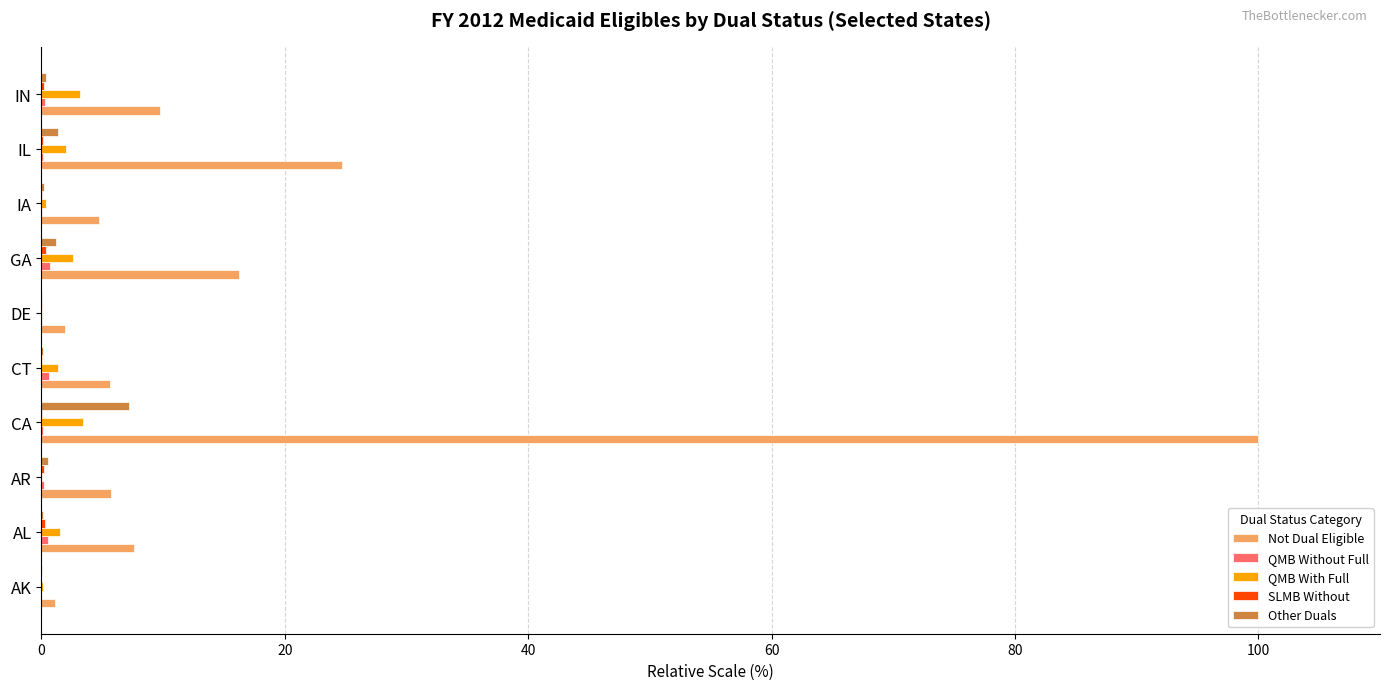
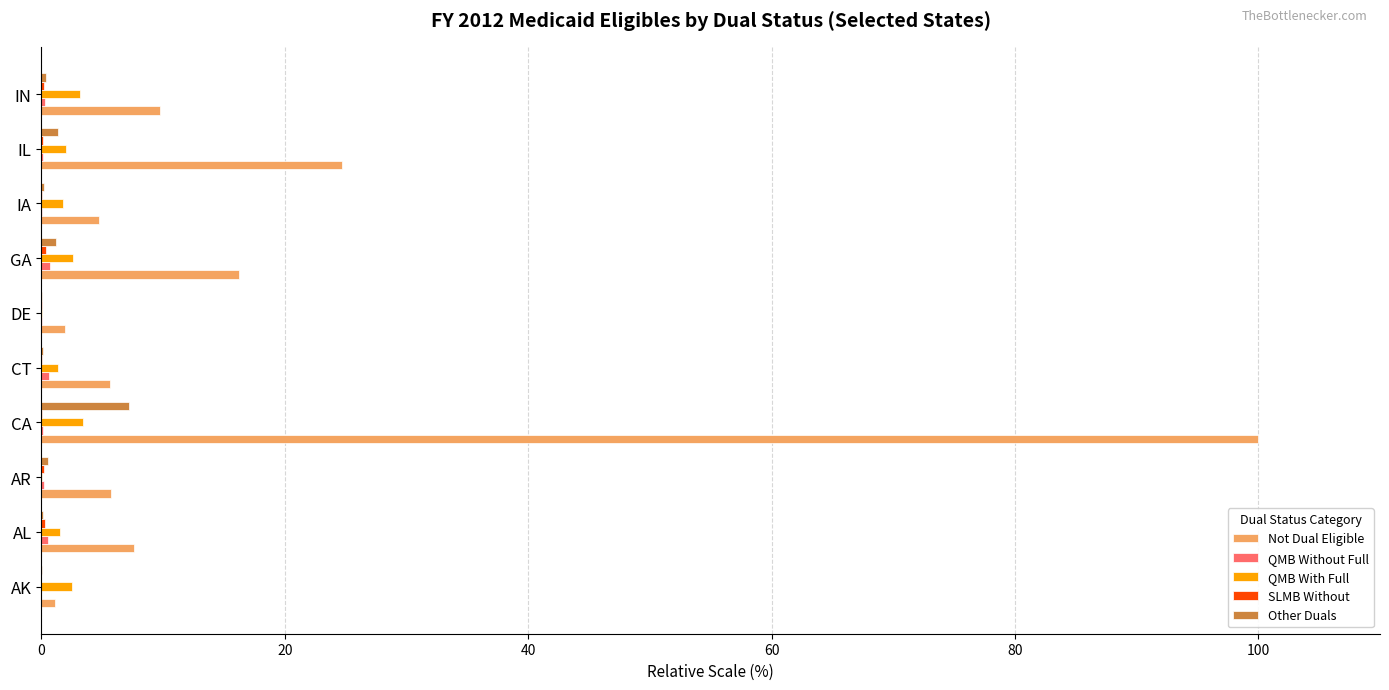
  {
    "QMB With Full": {
      "IN": 3.1,
      "IL": 2.1,
-     "IA": 0.3,
+     "IA": 1.8,
      "GA": 2.6,
      "CT": 1.4,
      "CA": 3.4,
      "AL": 1.6,
-     "AK": 0.1
+     "AK": 2.5
    },
    "SLMB Without": {
      "GA": 0.4,
      "AL": 0.3
    }
  }
